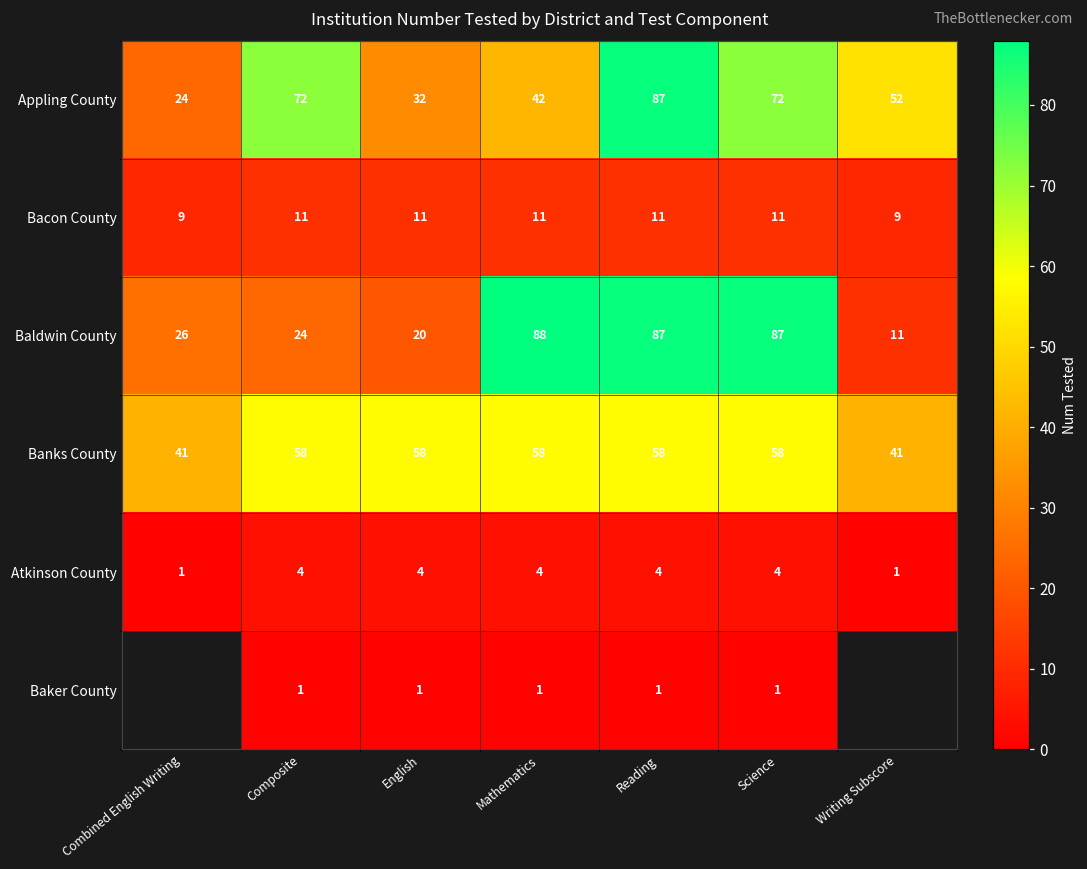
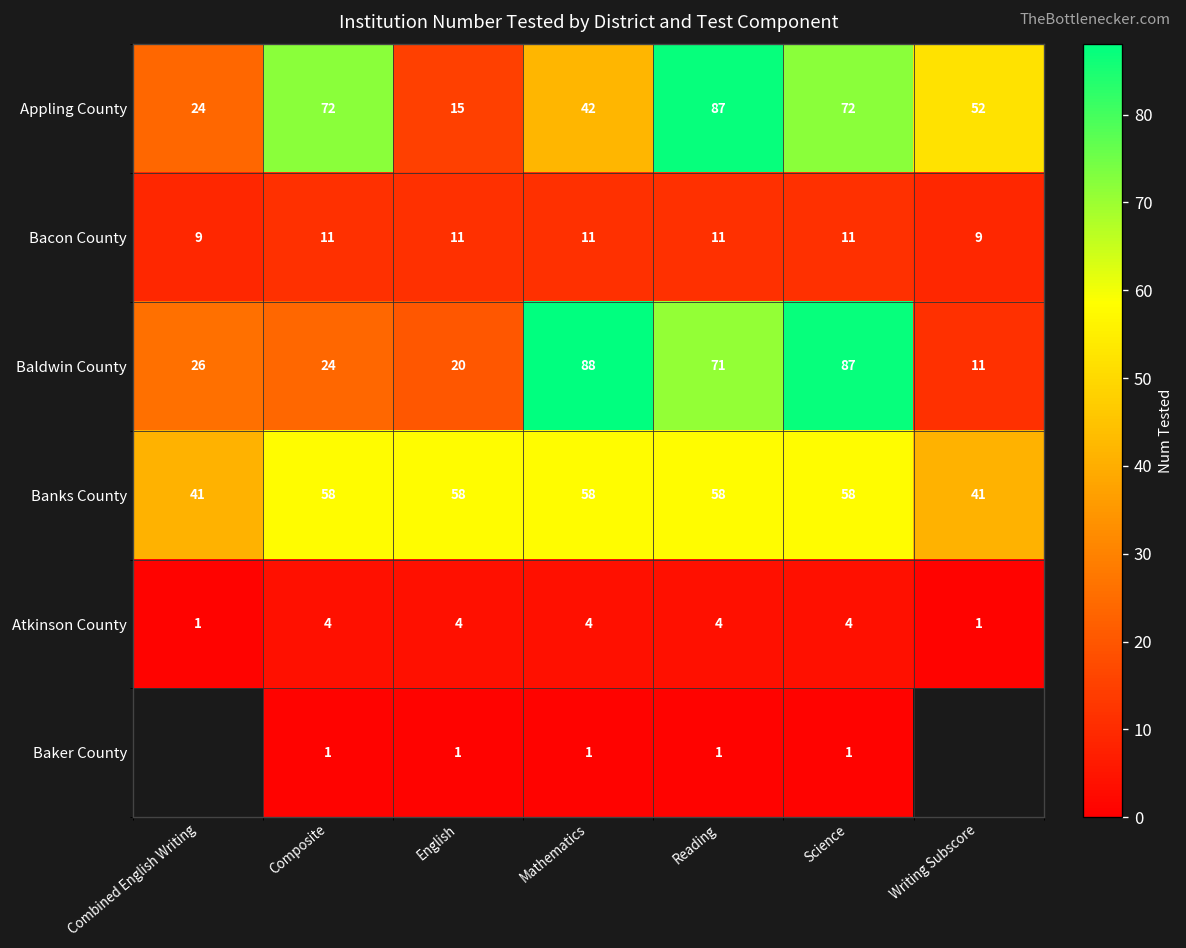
  {
    "Appling County": {
      "Combined English Writing": 24,
      "Composite": 72,
-     "English": 32,
+     "English": 15,
      "Mathematics": 42,
      "Reading": 87,
      "Science": 72,
      "Writing Subscore": 52
    },
    "Bacon County": {
      "Combined English Writing": 9,
      "Composite": 11,
      "English": 11,
      "Mathematics": 11,
      "Reading": 11,
      "Science": 11,
      "Writing Subscore": 9
    },
    "Baldwin County": {
      "Combined English Writing": 26,
      "Composite": 24,
      "English": 20,
      "Mathematics": 88,
-     "Reading": 87,
+     "Reading": 71,
      "Science": 87,
      "Writing Subscore": 11
    },
    "Banks County": {
      "Combined English Writing": 41,
      "Composite": 58,
      "English": 58,
      "Mathematics": 58,
      "Reading": 58,
      "Science": 58,
      "Writing Subscore": 41
    },
    "Atkinson County": {
      "Combined English Writing": 1,
      "Composite": 4,
      "English": 4,
      "Mathematics": 4,
      "Reading": 4,
      "Science": 4,
      "Writing Subscore": 1
    },
    "Baker County": {
      "Composite": 1,
      "English": 1,
      "Mathematics": 1,
      "Reading": 1,
      "Science": 1
    }
  }
